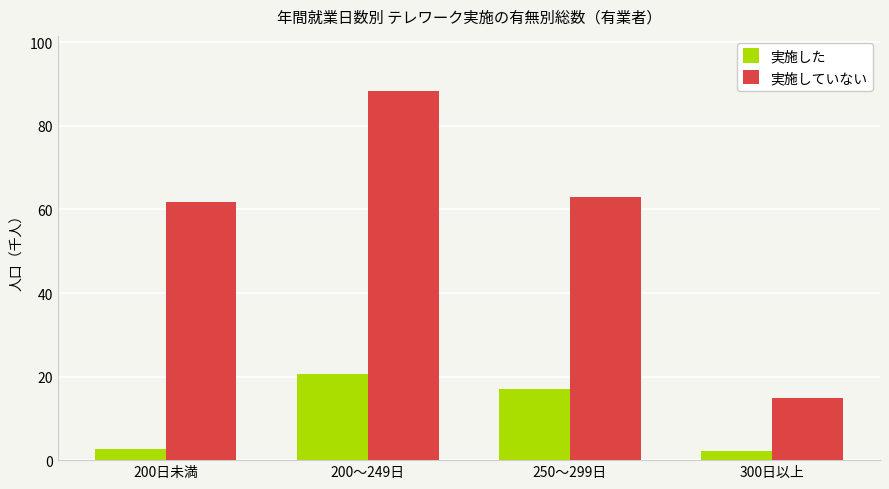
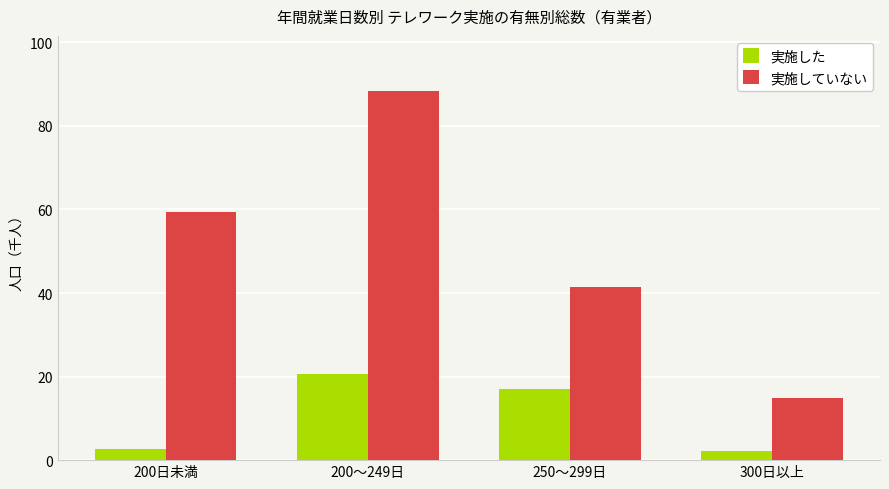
  {
    "実施した": {
      "200日未満": 3,
      "200～249日": 21,
      "250～299日": 17,
      "300日以上": 2
    },
    "実施していない": {
-     "200日未満": 62,
+     "200日未満": 59,
      "200～249日": 88,
-     "250～299日": 63,
+     "250～299日": 42,
      "300日以上": 15
    }
  }
